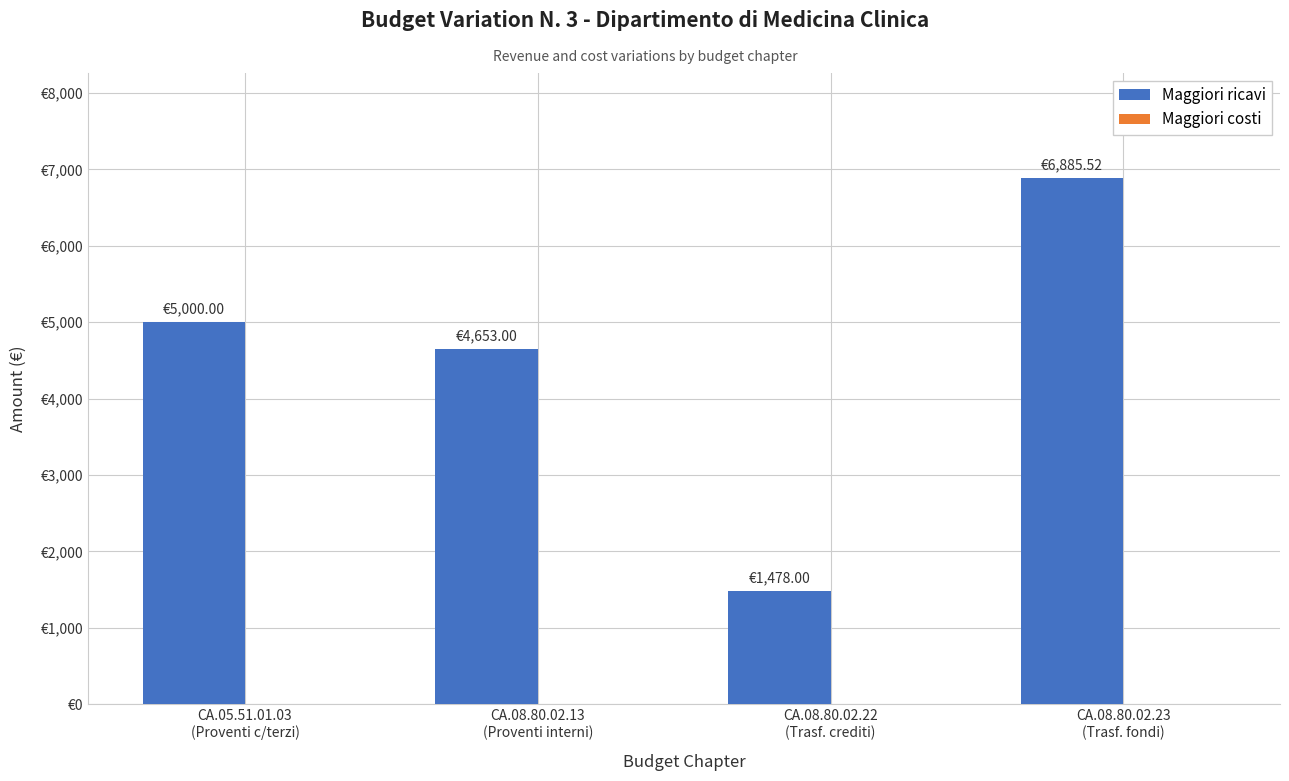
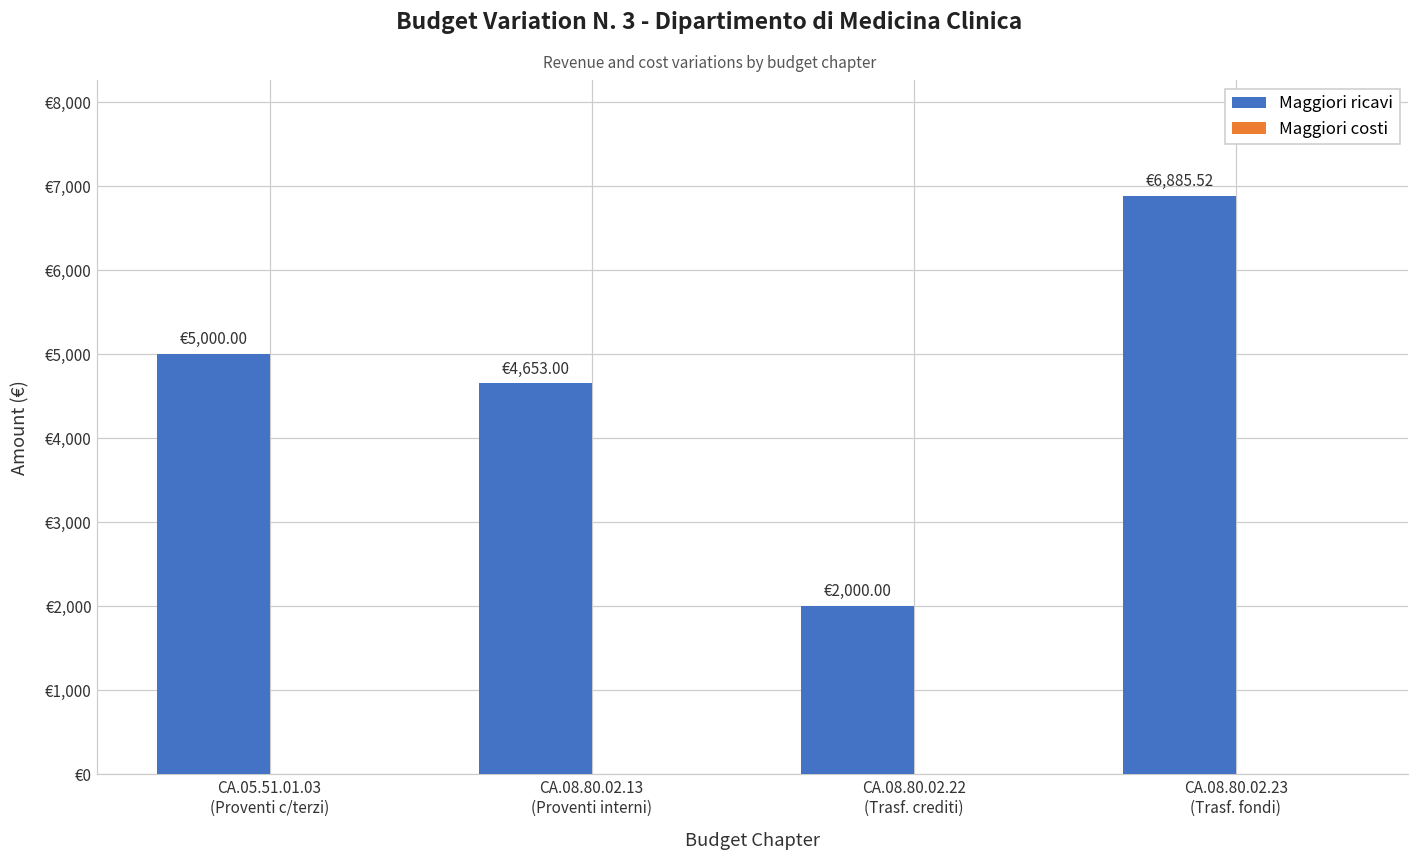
  {
    "Maggiori ricavi": {
      "CA.05.51.01.03 (Proventi c/terzi)": "€5,000.00",
      "CA.08.80.02.13 (Proventi interni)": "€4,653.00",
-     "CA.08.80.02.22 (Trasf. crediti)": "€1,478.00",
+     "CA.08.80.02.22 (Trasf. crediti)": "€2,000.00",
      "CA.08.80.02.23 (Trasf. fondi)": "€6,885.52"
    },
    "Maggiori costi": {
      "CA.05.51.01.03 (Proventi c/terzi)": "€0",
      "CA.08.80.02.13 (Proventi interni)": "€0",
      "CA.08.80.02.22 (Trasf. crediti)": "€0",
      "CA.08.80.02.23 (Trasf. fondi)": "€0"
    }
  }
